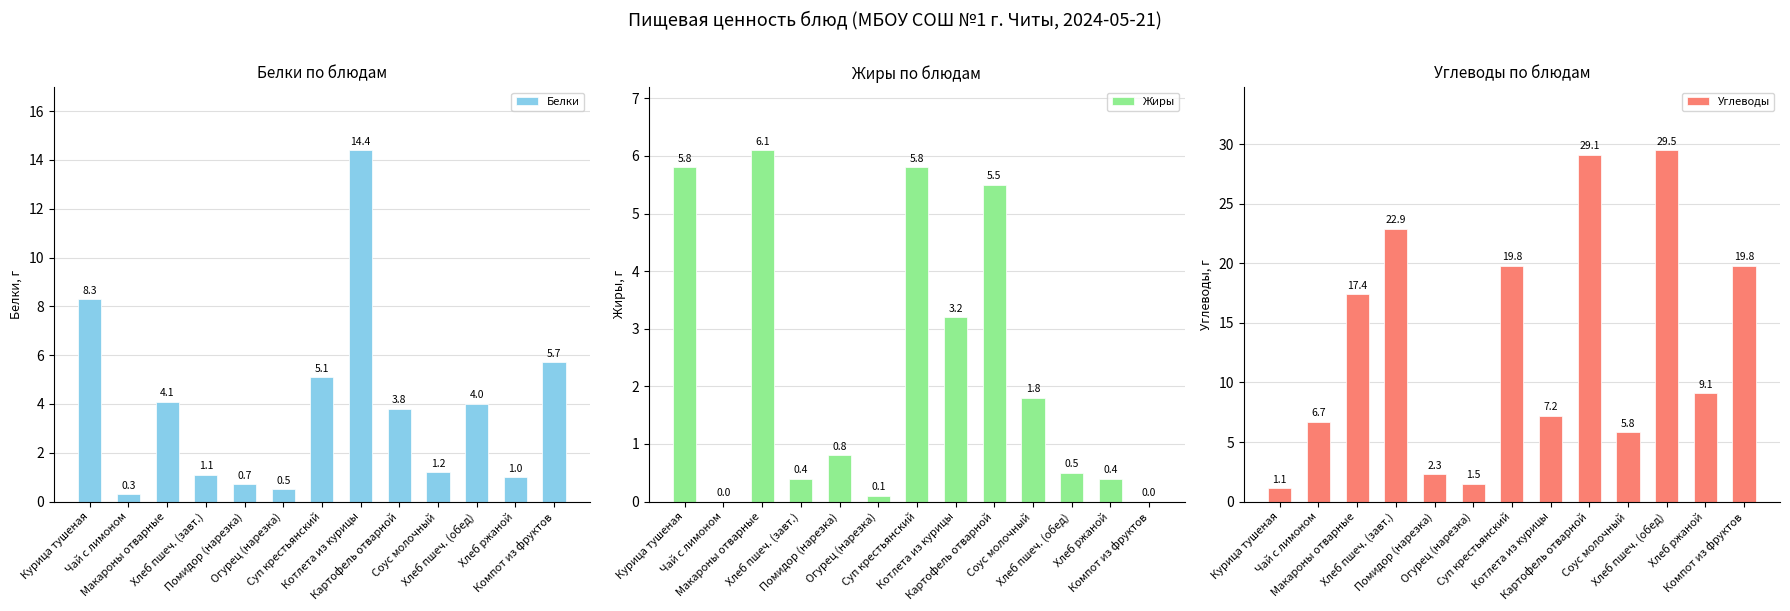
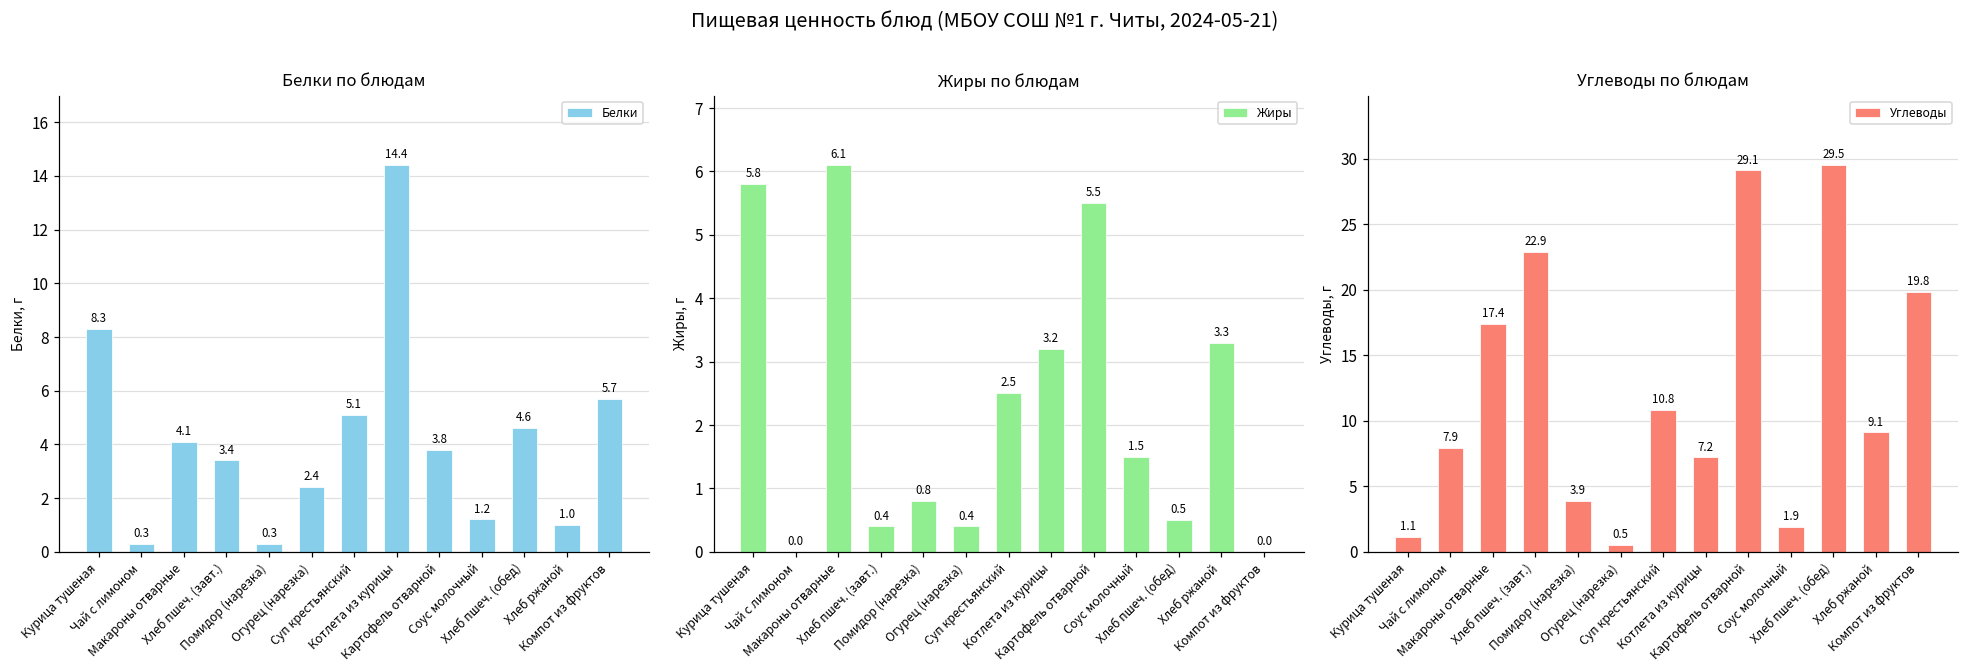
  {
    "Белки по блюдам": {
      "Курица тушеная": 8.3,
      "Чай с лимоном": 0.3,
      "Макароны отварные": 4.1,
-     "Хлеб пшеч. (завт.)": 1.1,
-     "Помидор (нарезка)": 0.7,
-     "Огурец (нарезка)": 0.5,
+     "Хлеб пшеч. (завт.)": 3.4,
+     "Помидор (нарезка)": 0.3,
+     "Огурец (нарезка)": 2.4,
      "Суп крестьянский": 5.1,
      "Котлета из курицы": 14.4,
      "Картофель отварной": 3.8,
      "Соус молочный": 1.2,
-     "Хлеб пшеч. (обед)": 4.0,
+     "Хлеб пшеч. (обед)": 4.6,
      "Хлеб ржаной": 1.0,
      "Компот из фруктов": 5.7
    },
    "Жиры по блюдам": {
      "Курица тушеная": 5.8,
      "Чай с лимоном": 0.0,
      "Макароны отварные": 6.1,
      "Хлеб пшеч. (завт.)": 0.4,
      "Помидор (нарезка)": 0.8,
-     "Огурец (нарезка)": 0.1,
-     "Суп крестьянский": 5.8,
+     "Огурец (нарезка)": 0.4,
+     "Суп крестьянский": 2.5,
      "Котлета из курицы": 3.2,
      "Картофель отварной": 5.5,
-     "Соус молочный": 1.8,
+     "Соус молочный": 1.5,
      "Хлеб пшеч. (обед)": 0.5,
-     "Хлеб ржаной": 0.4,
+     "Хлеб ржаной": 3.3,
      "Компот из фруктов": 0.0
    },
    "Углеводы по блюдам": {
      "Курица тушеная": 1.1,
-     "Чай с лимоном": 6.7,
+     "Чай с лимоном": 7.9,
      "Макароны отварные": 17.4,
      "Хлеб пшеч. (завт.)": 22.9,
-     "Помидор (нарезка)": 2.3,
-     "Огурец (нарезка)": 1.5,
-     "Суп крестьянский": 19.8,
+     "Помидор (нарезка)": 3.9,
+     "Огурец (нарезка)": 0.5,
+     "Суп крестьянский": 10.8,
      "Котлета из курицы": 7.2,
      "Картофель отварной": 29.1,
-     "Соус молочный": 5.8,
+     "Соус молочный": 1.9,
      "Хлеб пшеч. (обед)": 29.5,
      "Хлеб ржаной": 9.1,
      "Компот из фруктов": 19.8
    }
  }
